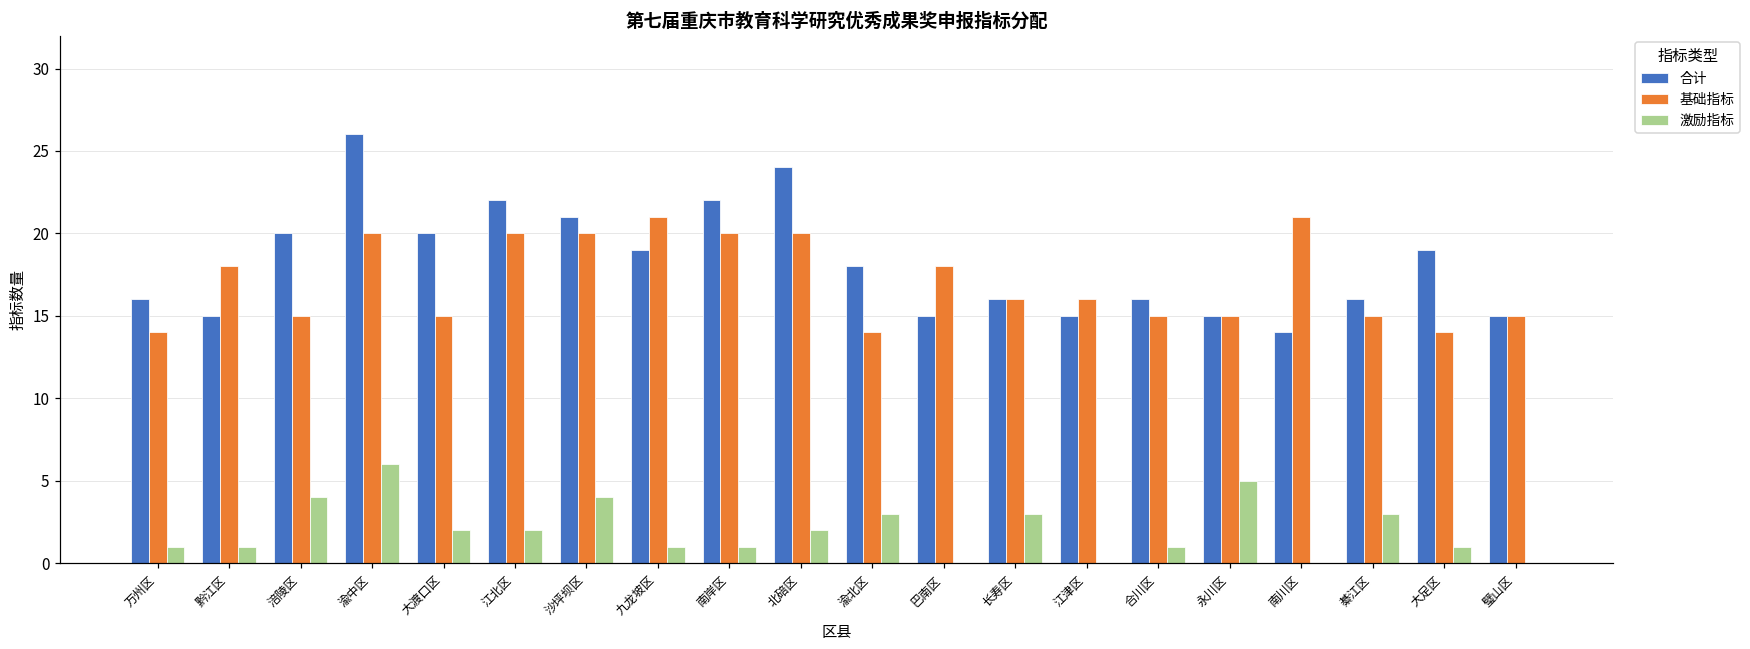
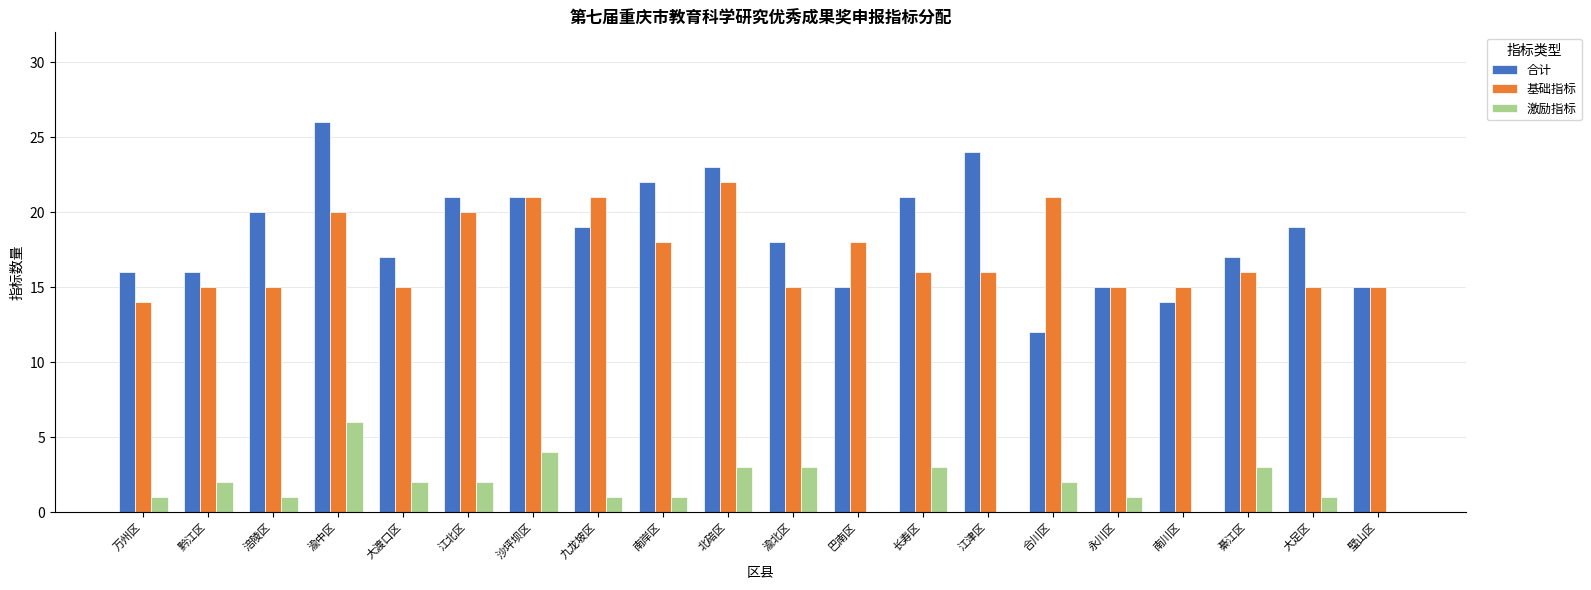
  {
    "合计": {
      "万州区": 16,
-     "黔江区": 15,
+     "黔江区": 16,
      "涪陵区": 20,
      "渝中区": 26,
-     "大渡口区": 20,
-     "江北区": 22,
+     "大渡口区": 17,
+     "江北区": 21,
      "沙坪坝区": 21,
      "九龙坡区": 19,
      "南岸区": 22,
-     "北碚区": 24,
+     "北碚区": 23,
      "渝北区": 18,
      "巴南区": 15,
-     "长寿区": 16,
-     "江津区": 15,
-     "合川区": 16,
+     "长寿区": 21,
+     "江津区": 24,
+     "合川区": 12,
      "永川区": 15,
      "南川区": 14,
-     "綦江区": 16,
+     "綦江区": 17,
      "大足区": 19,
      "璧山区": 15
    },
    "基础指标": {
      "万州区": 14,
-     "黔江区": 18,
+     "黔江区": 15,
      "涪陵区": 15,
      "渝中区": 20,
      "大渡口区": 15,
      "江北区": 20,
-     "沙坪坝区": 20,
+     "沙坪坝区": 21,
      "九龙坡区": 21,
-     "南岸区": 20,
-     "北碚区": 20,
-     "渝北区": 14,
+     "南岸区": 18,
+     "北碚区": 22,
+     "渝北区": 15,
      "巴南区": 18,
      "长寿区": 16,
      "江津区": 16,
-     "合川区": 15,
+     "合川区": 21,
      "永川区": 15,
-     "南川区": 21,
-     "綦江区": 15,
-     "大足区": 14,
+     "南川区": 15,
+     "綦江区": 16,
+     "大足区": 15,
      "璧山区": 15
    },
    "激励指标": {
      "万州区": 1,
-     "黔江区": 1,
-     "涪陵区": 4,
+     "黔江区": 2,
+     "涪陵区": 1,
      "渝中区": 6,
      "大渡口区": 2,
      "江北区": 2,
      "沙坪坝区": 4,
      "九龙坡区": 1,
      "南岸区": 1,
-     "北碚区": 2,
+     "北碚区": 3,
      "渝北区": 3,
      "巴南区": 0,
      "长寿区": 3,
      "江津区": 0,
-     "合川区": 1,
-     "永川区": 5,
+     "合川区": 2,
+     "永川区": 1,
      "南川区": 0,
      "綦江区": 3,
      "大足区": 1,
      "璧山区": 0
    }
  }
